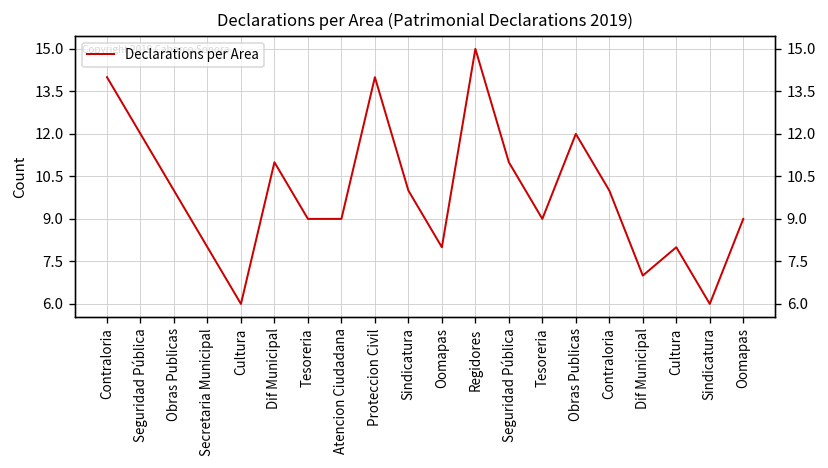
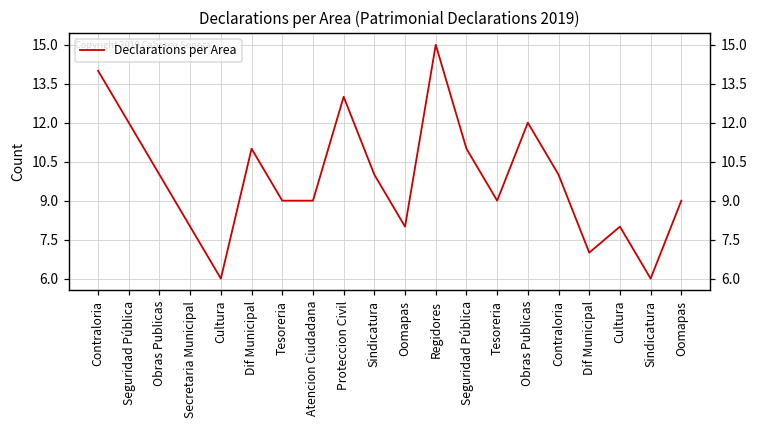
  {
    "Secretaria Municipal": 8,
    "Atencion Ciudadana": 9,
-   "Proteccion Civil": 14,
+   "Proteccion Civil": 13,
    "Regidores": 15
  }
